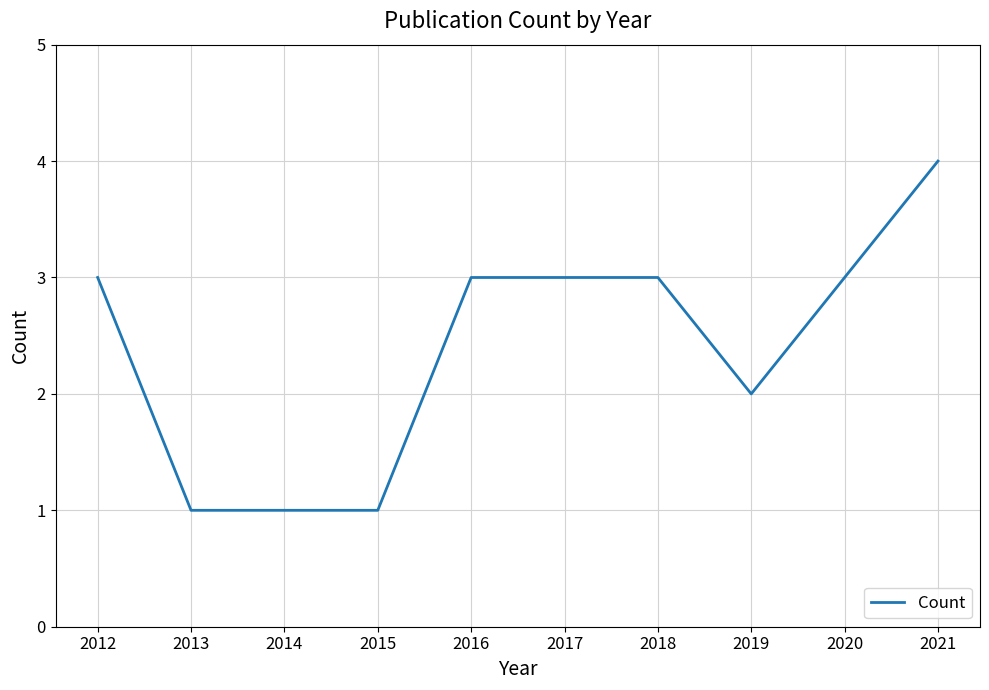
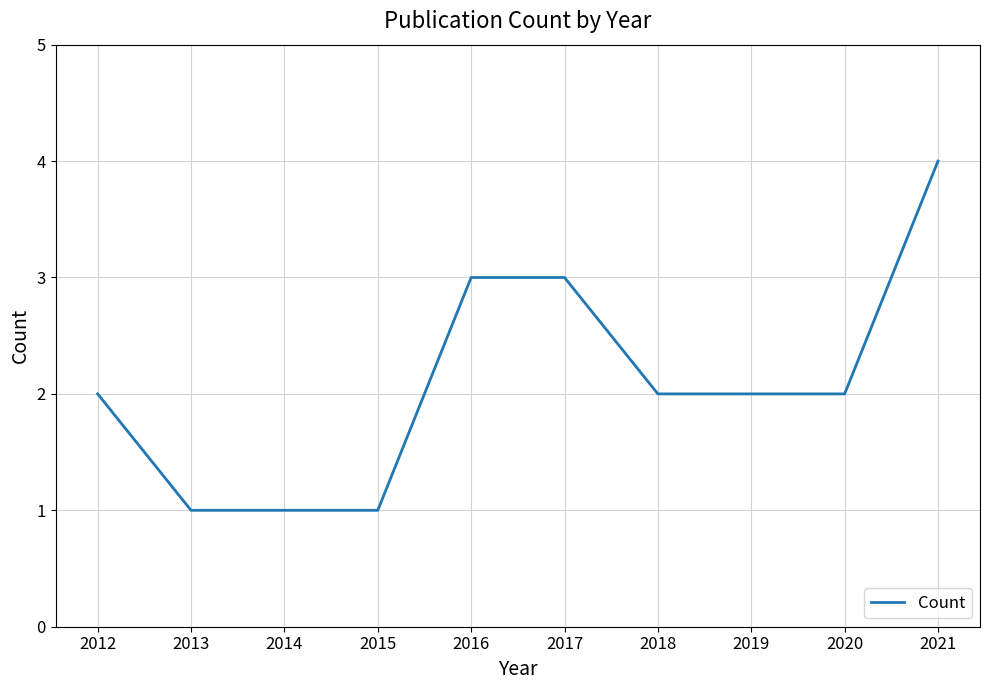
  {
-   "2012": 3,
+   "2012": 2,
    "2013": 1,
    "2014": 1,
    "2015": 1,
    "2016": 3,
    "2017": 3,
-   "2018": 3,
+   "2018": 2,
    "2019": 2,
-   "2020": 3,
+   "2020": 2,
    "2021": 4
  }
